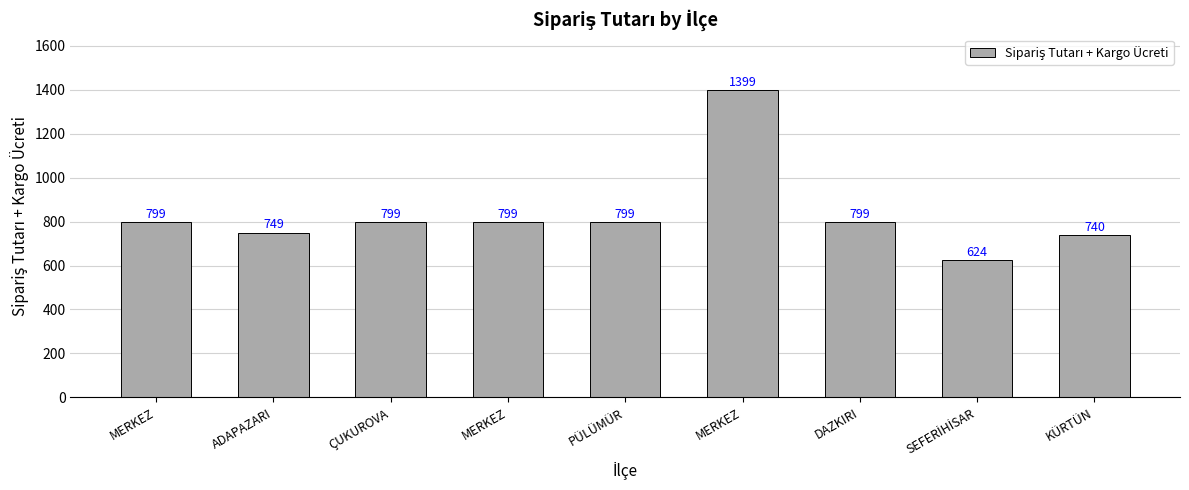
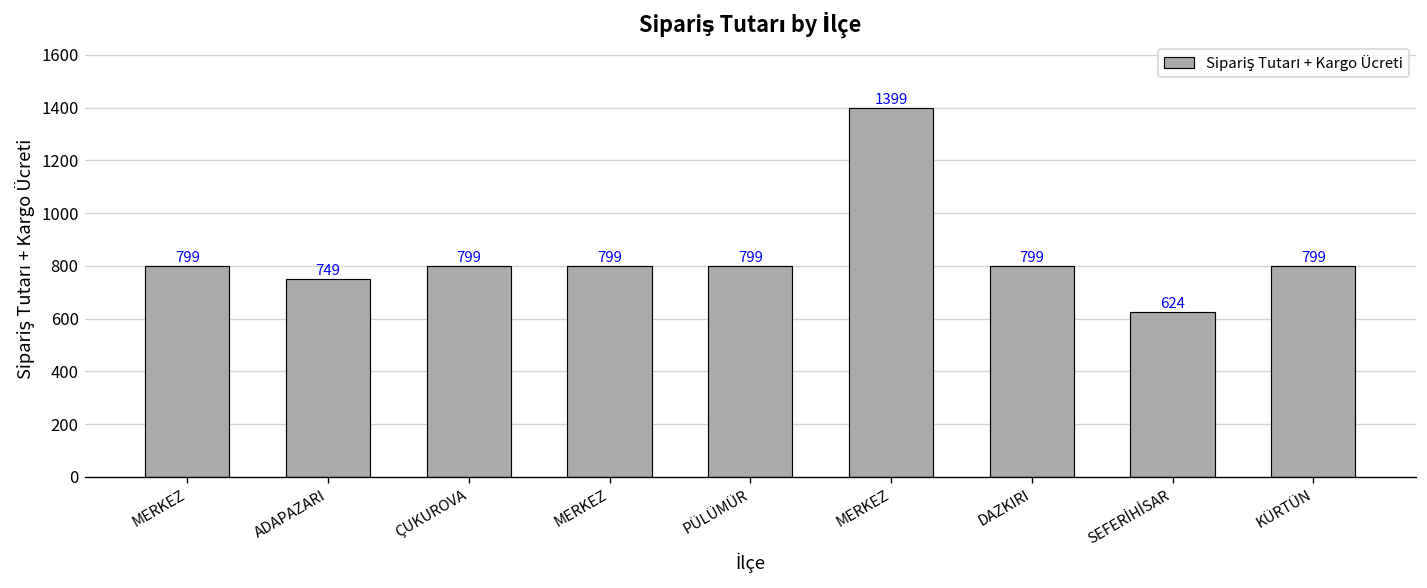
  {
    "ÇUKUROVA": 799,
    "PÜLÜMÜR": 799,
    "DAZKIRI": 799,
    "SEFERİHİSAR": 624,
-   "KÜRTÜN": 740
+   "KÜRTÜN": 799
  }
